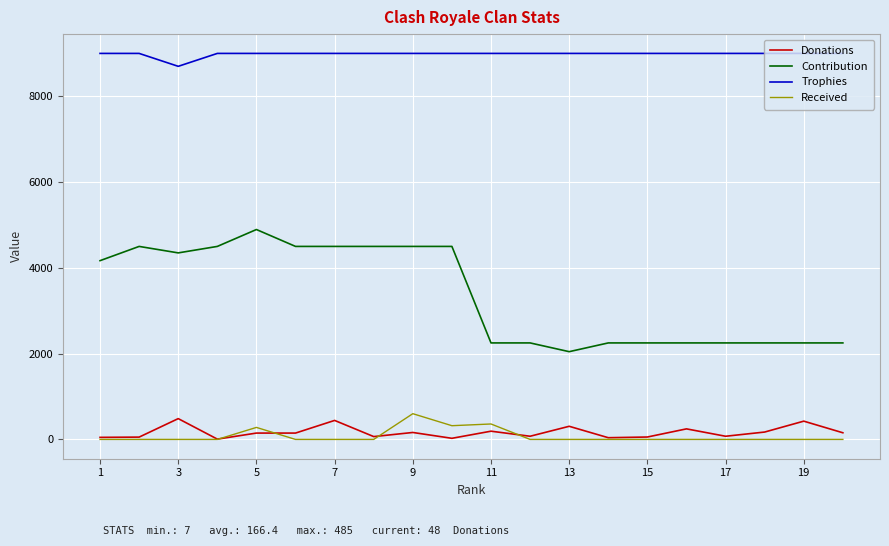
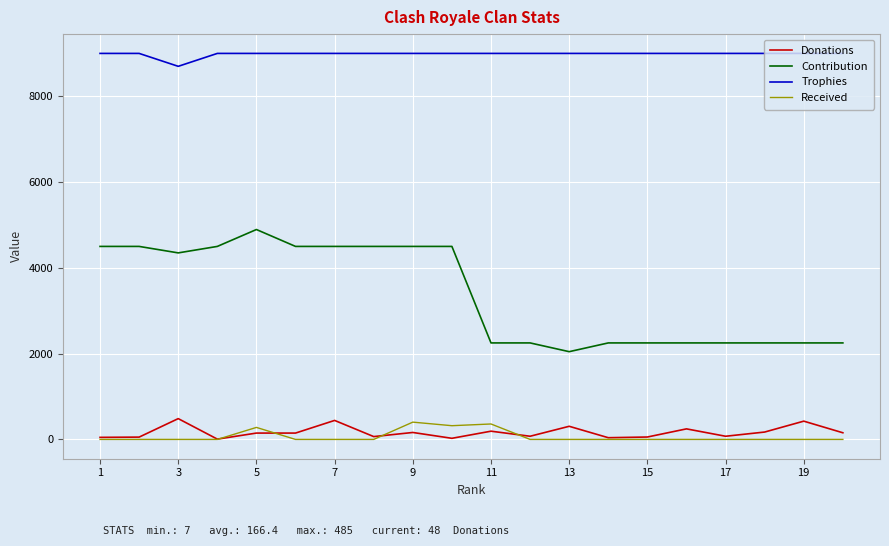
  {
    "Donations": {
      "3": 500,
      "5": 100,
      "7": 400,
      "9": 200,
      "11": 200,
      "13": 300,
      "17": 100,
      "19": 400
    },
    "Contribution": {
-     "1": 4200,
+     "1": 4500,
      "3": 4300,
      "5": 4900,
      "7": 4500,
      "9": 4500,
      "11": 2300,
      "13": 2000,
      "15": 2300,
      "17": 2300,
      "19": 2300
    },
    "Trophies": {
      "1": 9000,
      "3": 8700,
      "5": 9000,
      "7": 9000,
      "9": 9000,
      "11": 9000,
      "13": 9000,
      "15": 9000,
      "17": 9000
    },
    "Received": {
      "3": 0,
      "5": 300,
      "7": 0,
-     "9": 600,
+     "9": 400,
      "11": 400,
      "13": 0,
      "17": 0,
      "19": 0
    }
  }
